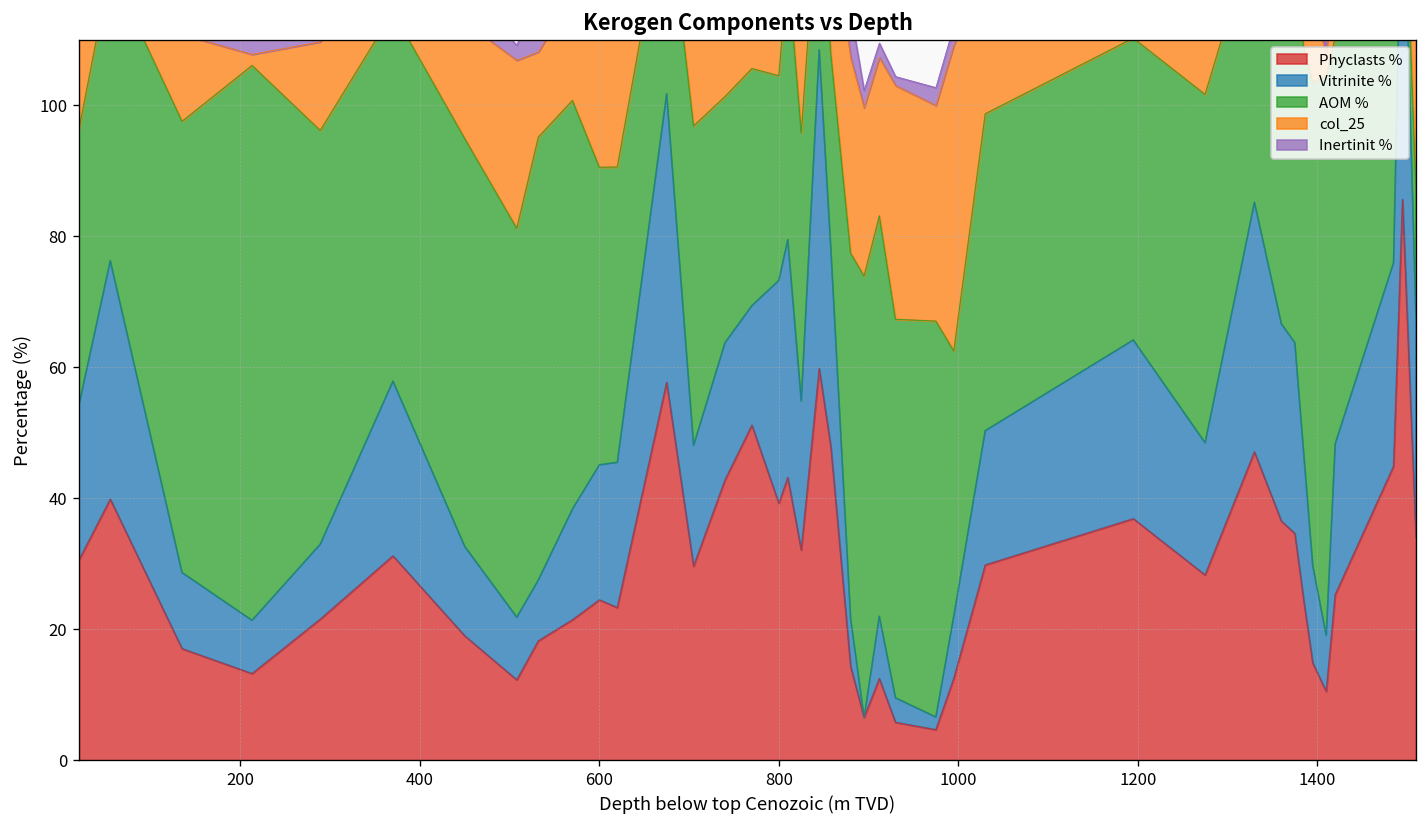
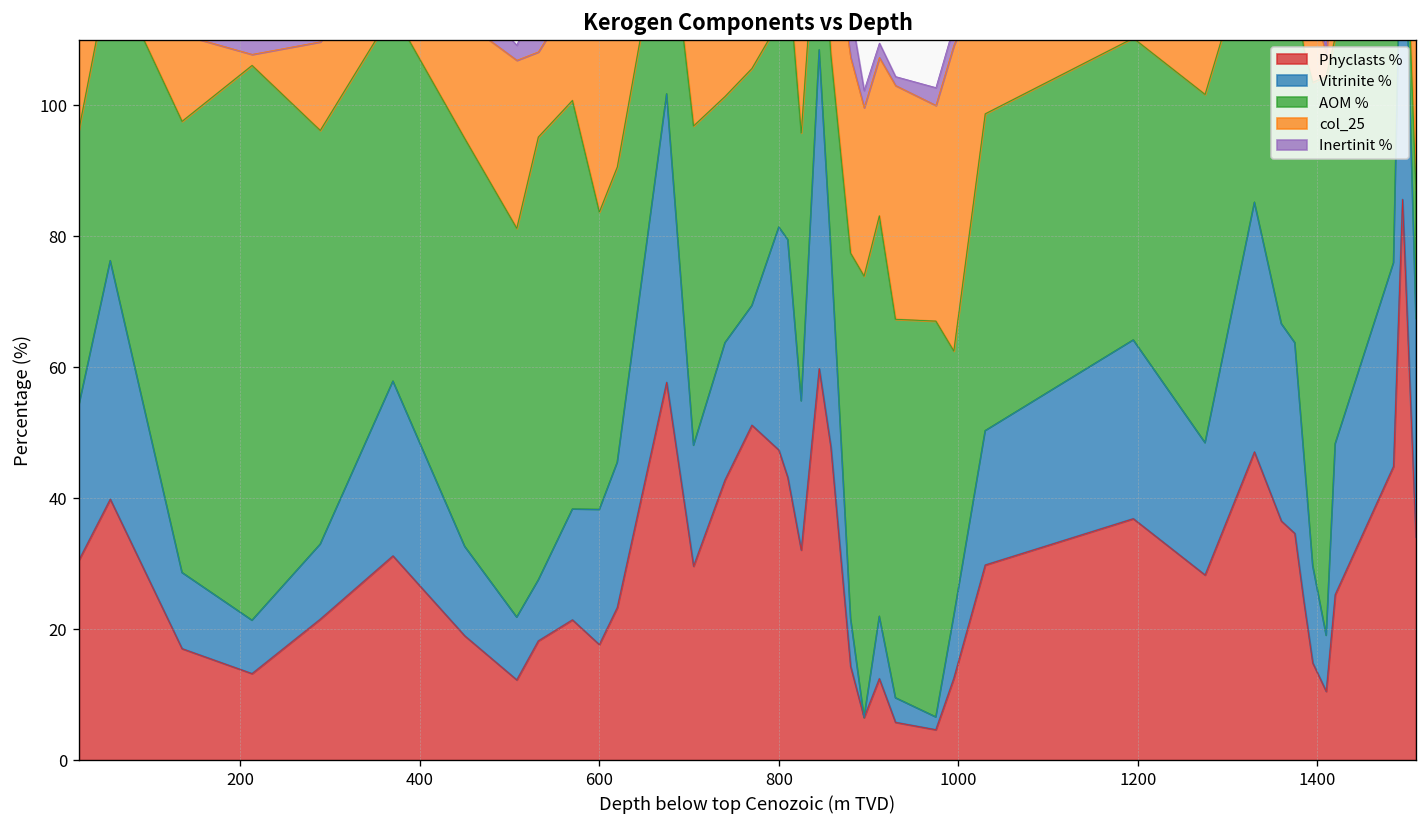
  {
    "Phyclasts %": {
-     "600": 24,
-     "800": 39
+     "600": 18,
+     "800": 47
    },
    "Vitrinite %": {
      "600": 21,
      "800": 34
    },
    "AOM %": {
      "600": 45
    }
  }
